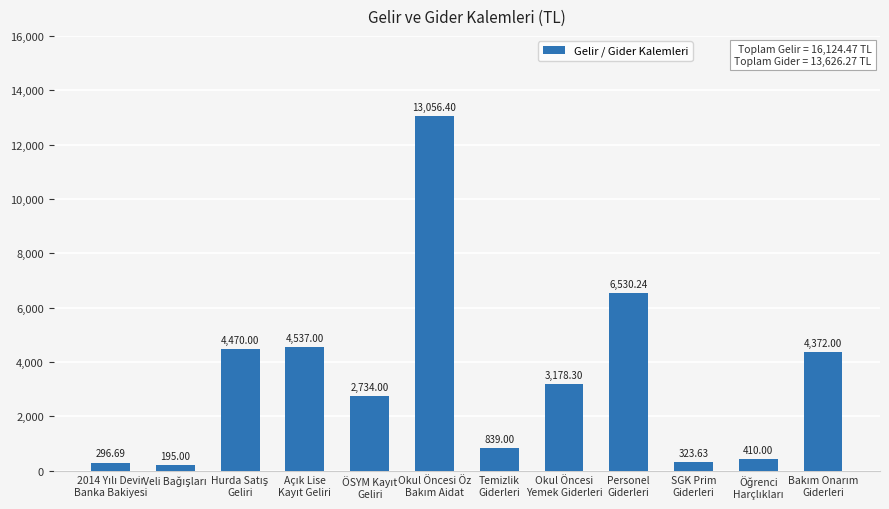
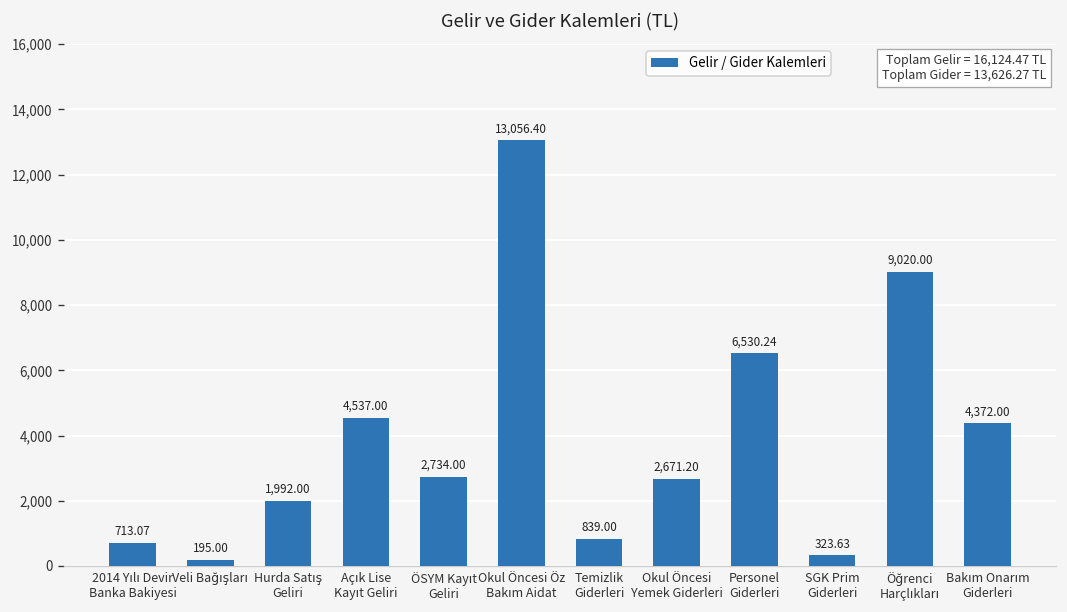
  {
-   "2014 Yılı Devir Banka Bakiyesi": "296.69",
+   "2014 Yılı Devir Banka Bakiyesi": "713.07",
    "Veli Bağışları": "195.00",
-   "Hurda Satış Geliri": "4,470.00",
+   "Hurda Satış Geliri": "1,992.00",
    "Açık Lise Kayıt Geliri": "4,537.00",
    "ÖSYM Kayıt Geliri": "2,734.00",
    "Okul Öncesi Öz Bakım Aidat": "13,056.40",
    "Temizlik Giderleri": "839.00",
-   "Okul Öncesi Yemek Giderleri": "3,178.30",
+   "Okul Öncesi Yemek Giderleri": "2,671.20",
    "Personel Giderleri": "6,530.24",
    "SGK Prim Giderleri": "323.63",
-   "Öğrenci Harçlıkları": "410.00",
+   "Öğrenci Harçlıkları": "9,020.00",
    "Bakım Onarım Giderleri": "4,372.00"
  }
